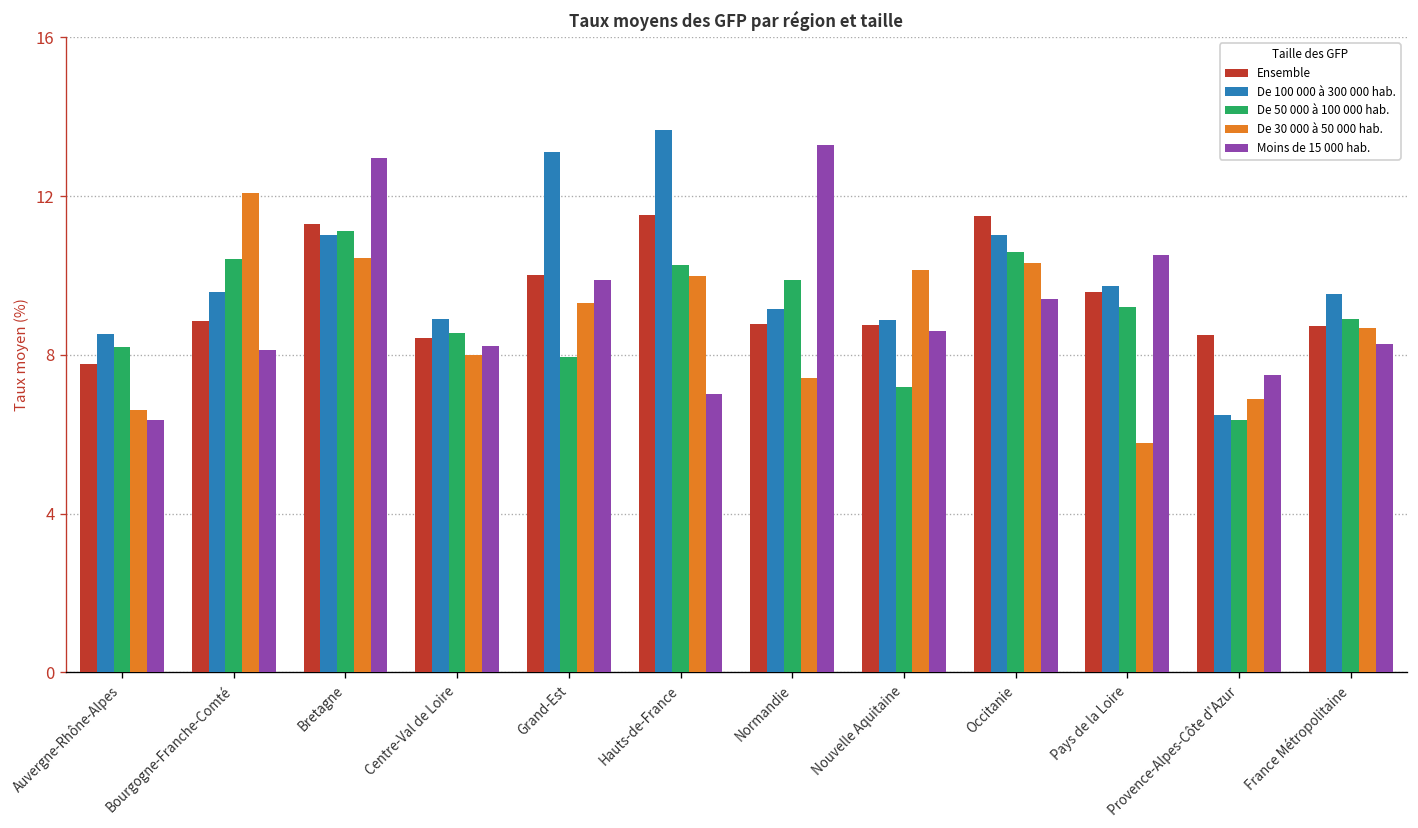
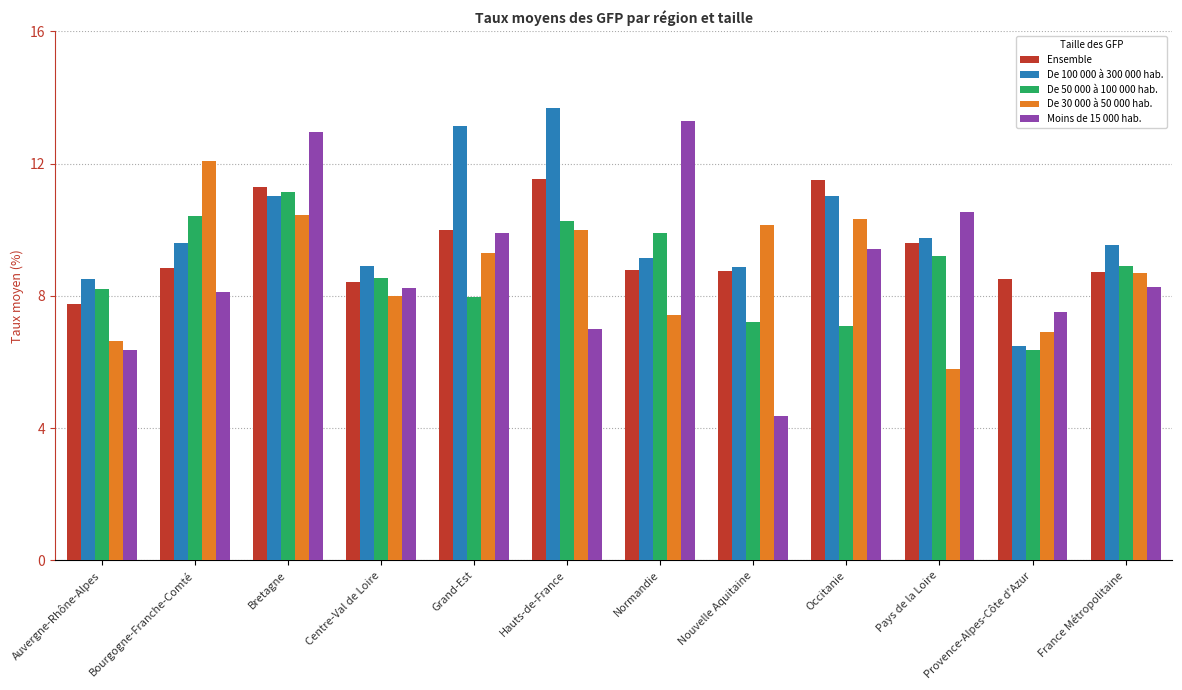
  {
    "Ensemble": {
      "Auvergne-Rhône-Alpes": 7.8,
      "Bourgogne-Franche-Comté": 8.9,
      "Bretagne": 11.3,
      "Centre-Val de Loire": 8.4,
      "Grand-Est": 10.0,
      "Hauts-de-France": 11.5,
      "Normandie": 8.8,
      "Nouvelle Aquitaine": 8.7,
      "Occitanie": 11.5,
      "Pays de la Loire": 9.6,
      "Provence-Alpes-Côte d'Azur": 8.5,
      "France Métropolitaine": 8.7
    },
    "De 100 000 à 300 000 hab.": {
      "Auvergne-Rhône-Alpes": 8.5,
      "Bourgogne-Franche-Comté": 9.6,
      "Bretagne": 11.0,
      "Centre-Val de Loire": 8.9,
      "Grand-Est": 13.1,
      "Hauts-de-France": 13.7,
      "Normandie": 9.2,
      "Nouvelle Aquitaine": 8.9,
      "Occitanie": 11.0,
      "Pays de la Loire": 9.7,
      "Provence-Alpes-Côte d'Azur": 6.5,
      "France Métropolitaine": 9.5
    },
    "De 50 000 à 100 000 hab.": {
      "Auvergne-Rhône-Alpes": 8.2,
      "Bourgogne-Franche-Comté": 10.4,
      "Bretagne": 11.1,
      "Centre-Val de Loire": 8.6,
      "Grand-Est": 8.0,
      "Hauts-de-France": 10.3,
      "Normandie": 9.9,
      "Nouvelle Aquitaine": 7.2,
-     "Occitanie": 10.6,
+     "Occitanie": 7.1,
      "Pays de la Loire": 9.2,
      "Provence-Alpes-Côte d'Azur": 6.4,
      "France Métropolitaine": 8.9
    },
    "De 30 000 à 50 000 hab.": {
      "Auvergne-Rhône-Alpes": 6.6,
      "Bourgogne-Franche-Comté": 12.1,
      "Bretagne": 10.4,
      "Centre-Val de Loire": 8.0,
      "Grand-Est": 9.3,
      "Hauts-de-France": 10.0,
      "Normandie": 7.4,
      "Nouvelle Aquitaine": 10.2,
      "Occitanie": 10.3,
      "Pays de la Loire": 5.8,
      "Provence-Alpes-Côte d'Azur": 6.9,
      "France Métropolitaine": 8.7
    },
    "Moins de 15 000 hab.": {
      "Auvergne-Rhône-Alpes": 6.4,
      "Bourgogne-Franche-Comté": 8.1,
      "Bretagne": 13.0,
      "Centre-Val de Loire": 8.2,
      "Grand-Est": 9.9,
      "Hauts-de-France": 7.0,
      "Normandie": 13.3,
-     "Nouvelle Aquitaine": 8.6,
+     "Nouvelle Aquitaine": 4.4,
      "Occitanie": 9.4,
      "Pays de la Loire": 10.5,
      "Provence-Alpes-Côte d'Azur": 7.5,
      "France Métropolitaine": 8.3
    }
  }
